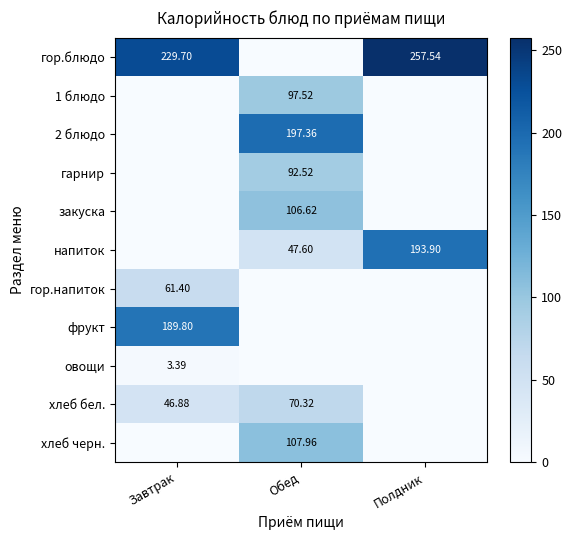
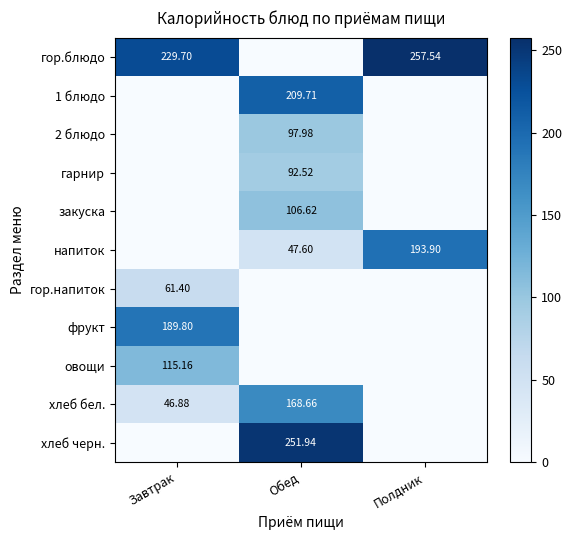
  {
    "гор.блюдо": {
      "Завтрак": 229.70,
      "Полдник": 257.54
    },
    "1 блюдо": {
-     "Обед": 97.52
+     "Обед": 209.71
    },
    "2 блюдо": {
-     "Обед": 197.36
+     "Обед": 97.98
    },
    "гарнир": {
      "Обед": 92.52
    },
    "закуска": {
      "Обед": 106.62
    },
    "напиток": {
      "Обед": 47.60,
      "Полдник": 193.90
    },
    "гор.напиток": {
      "Завтрак": 61.40
    },
    "фрукт": {
      "Завтрак": 189.80
    },
    "овощи": {
-     "Завтрак": 3.39
+     "Завтрак": 115.16
    },
    "хлеб бел.": {
      "Завтрак": 46.88,
-     "Обед": 70.32
+     "Обед": 168.66
    },
    "хлеб черн.": {
-     "Обед": 107.96
+     "Обед": 251.94
    }
  }
